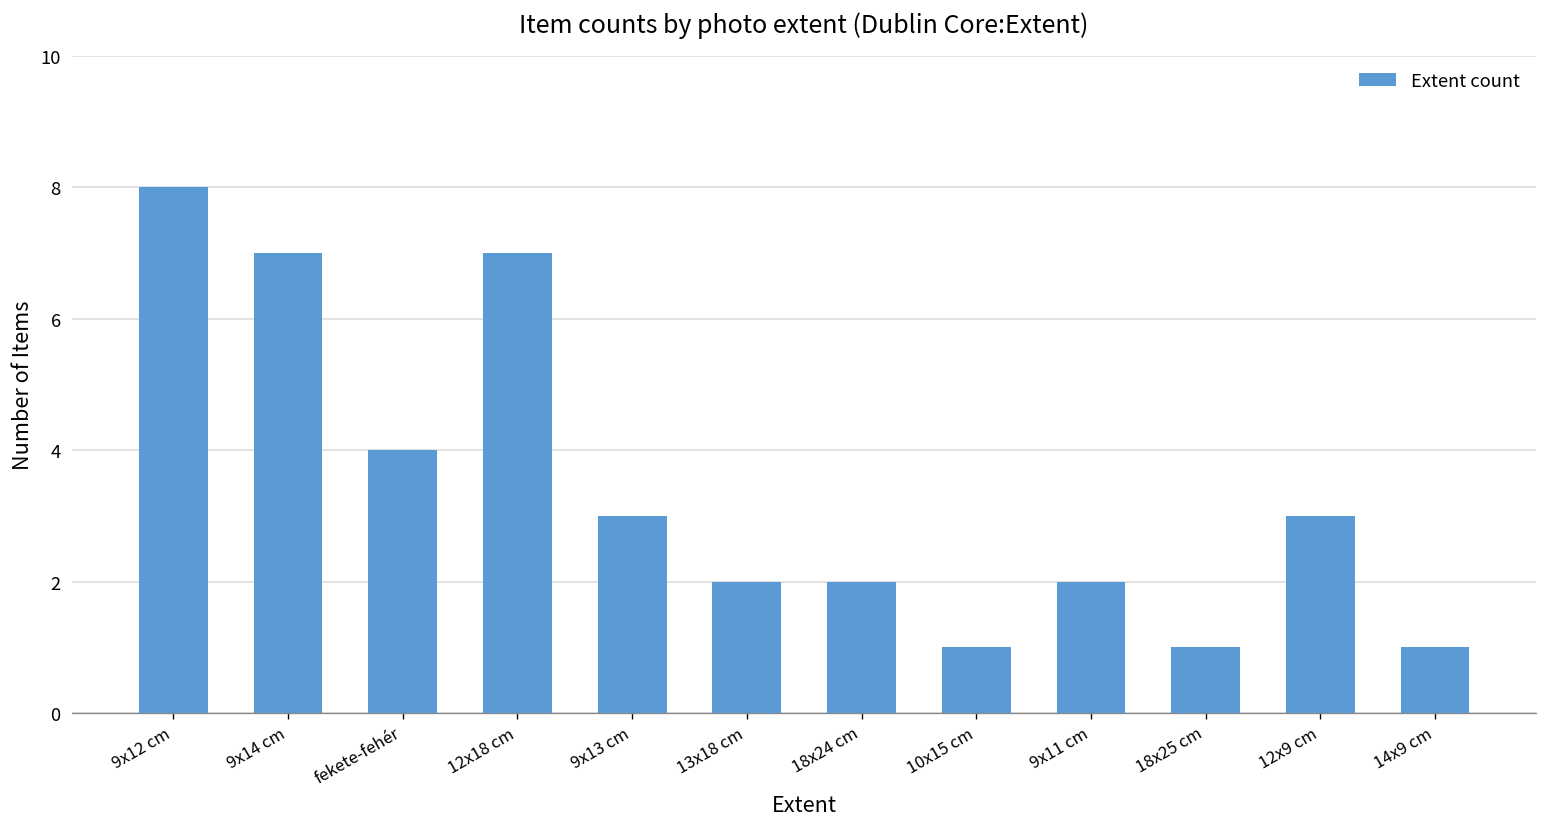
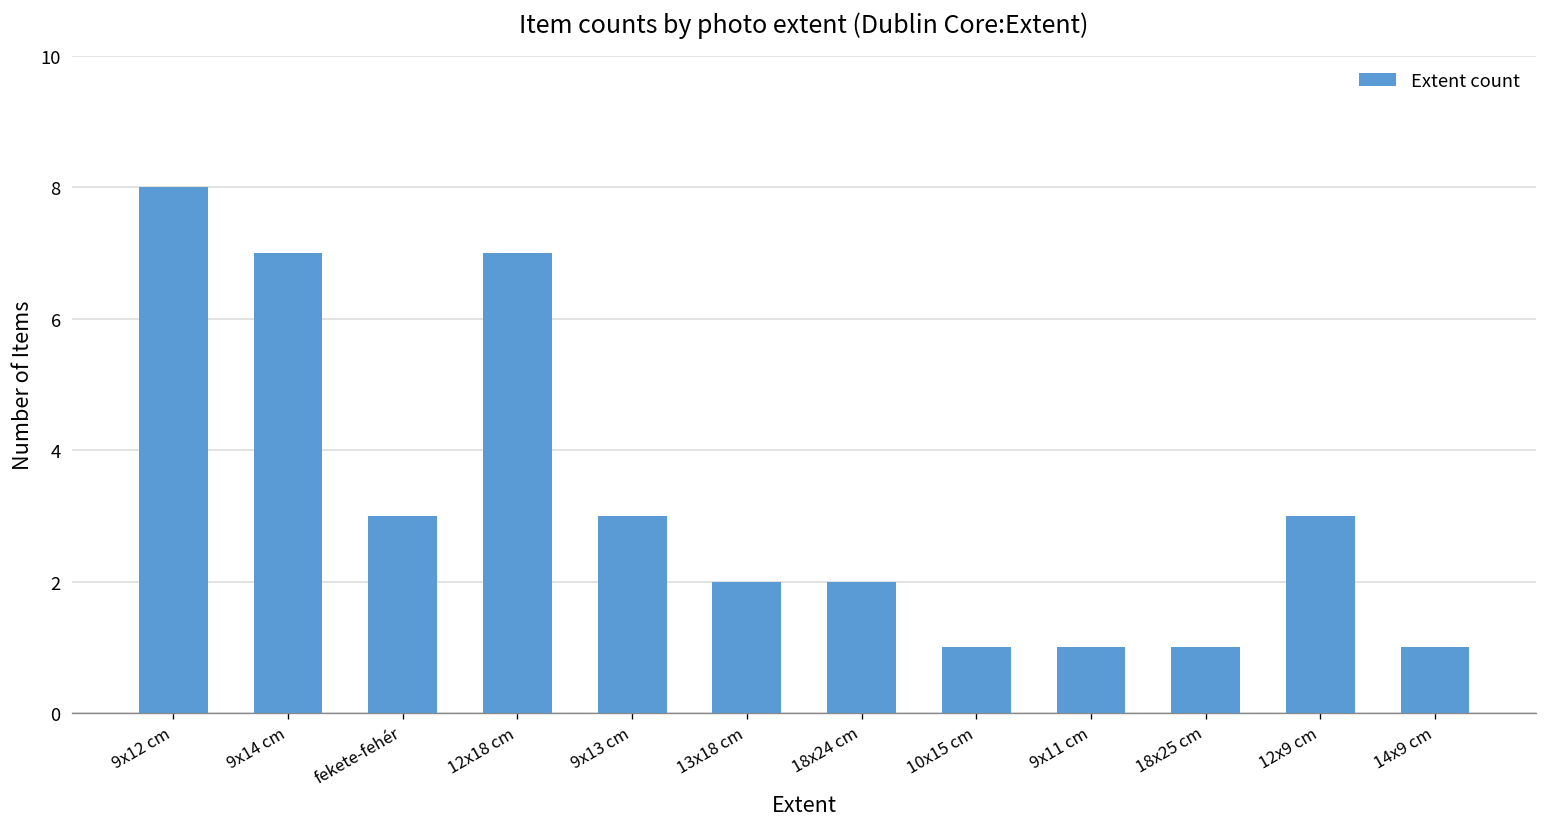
  {
    "9x12 cm": 8,
    "9x14 cm": 7,
-   "fekete-fehér": 4,
+   "fekete-fehér": 3,
    "12x18 cm": 7,
    "9x13 cm": 3,
    "13x18 cm": 2,
    "18x24 cm": 2,
    "10x15 cm": 1,
-   "9x11 cm": 2,
+   "9x11 cm": 1,
    "18x25 cm": 1,
    "12x9 cm": 3,
    "14x9 cm": 1
  }
